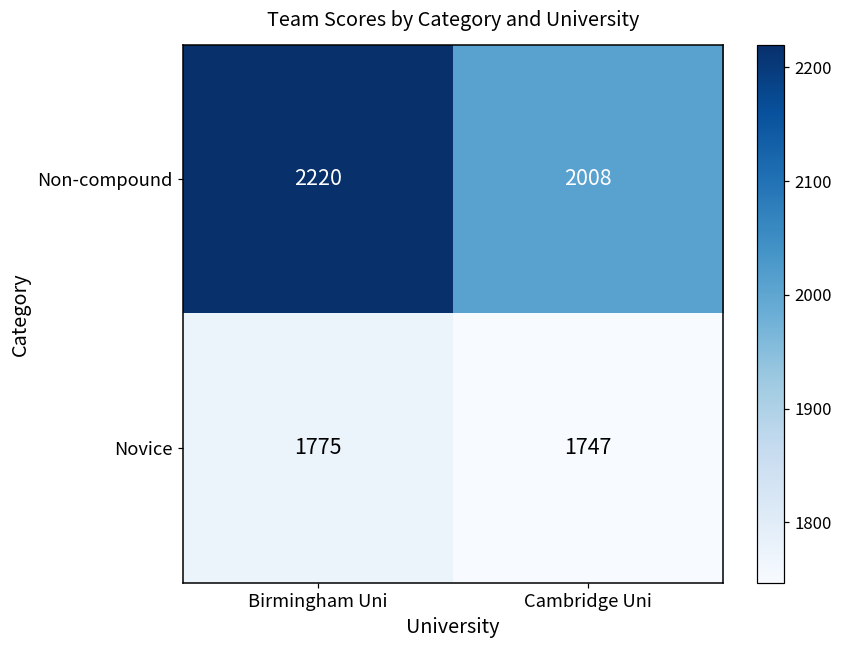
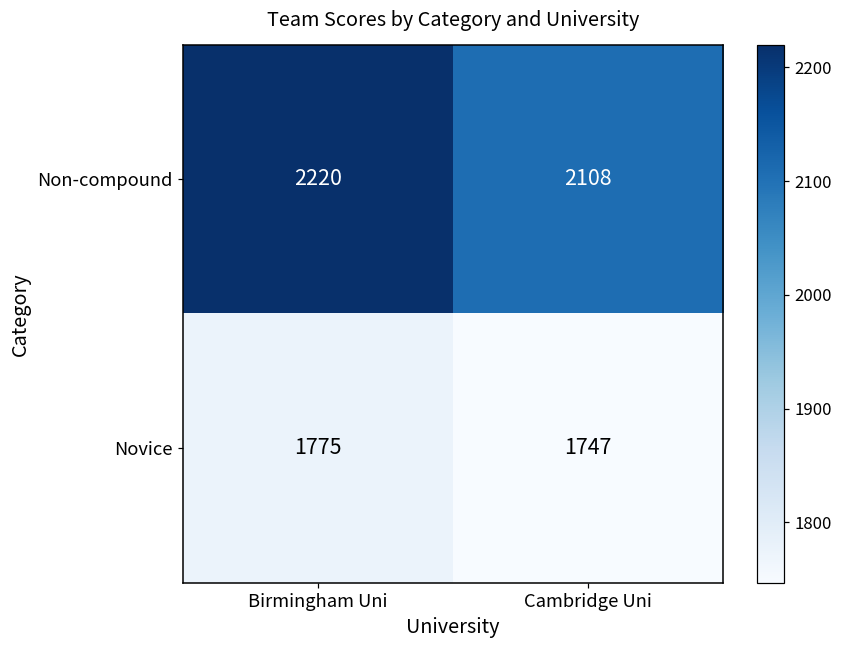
  {
    "Non-compound": {
      "Birmingham Uni": 2220,
-     "Cambridge Uni": 2008
+     "Cambridge Uni": 2108
    },
    "Novice": {
      "Birmingham Uni": 1775,
      "Cambridge Uni": 1747
    }
  }
